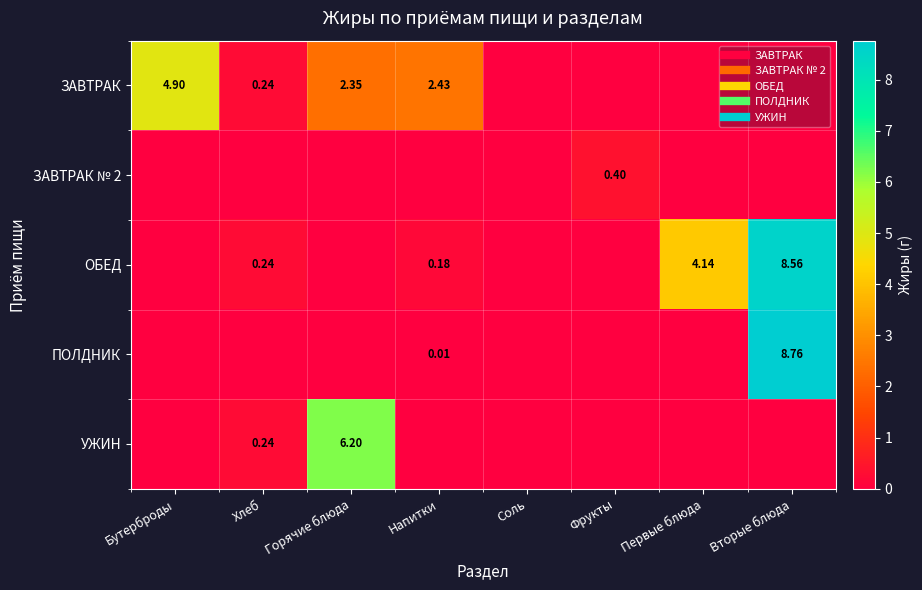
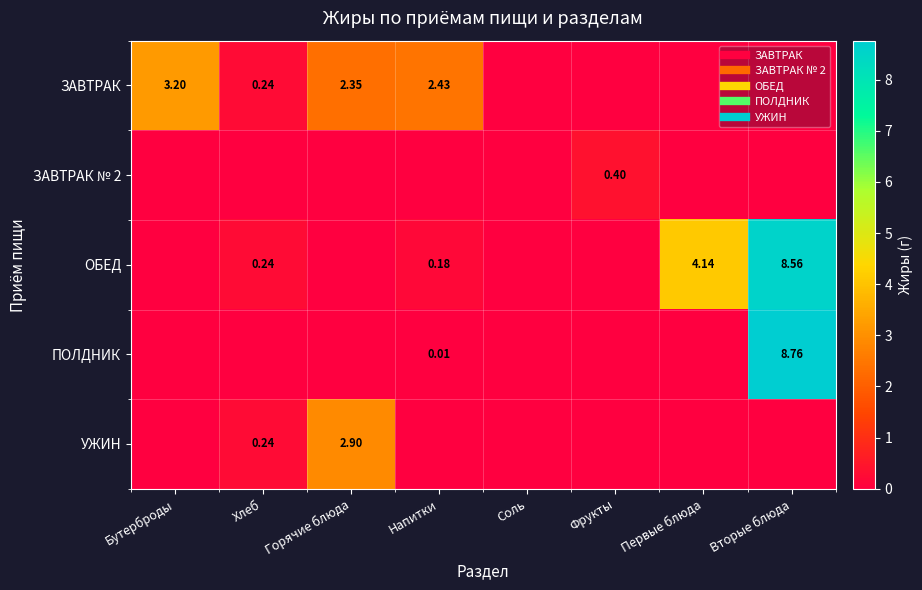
  {
    "ЗАВТРАК": {
-     "Бутерброды": 4.90,
+     "Бутерброды": 3.20,
      "Хлеб": 0.24,
      "Горячие блюда": 2.35,
      "Напитки": 2.43
    },
    "ЗАВТРАК № 2": {
      "Фрукты": 0.40
    },
    "ОБЕД": {
      "Хлеб": 0.24,
      "Напитки": 0.18,
      "Первые блюда": 4.14,
      "Вторые блюда": 8.56
    },
    "ПОЛДНИК": {
      "Напитки": 0.01,
      "Вторые блюда": 8.76
    },
    "УЖИН": {
      "Хлеб": 0.24,
-     "Горячие блюда": 6.20
+     "Горячие блюда": 2.90
    }
  }
